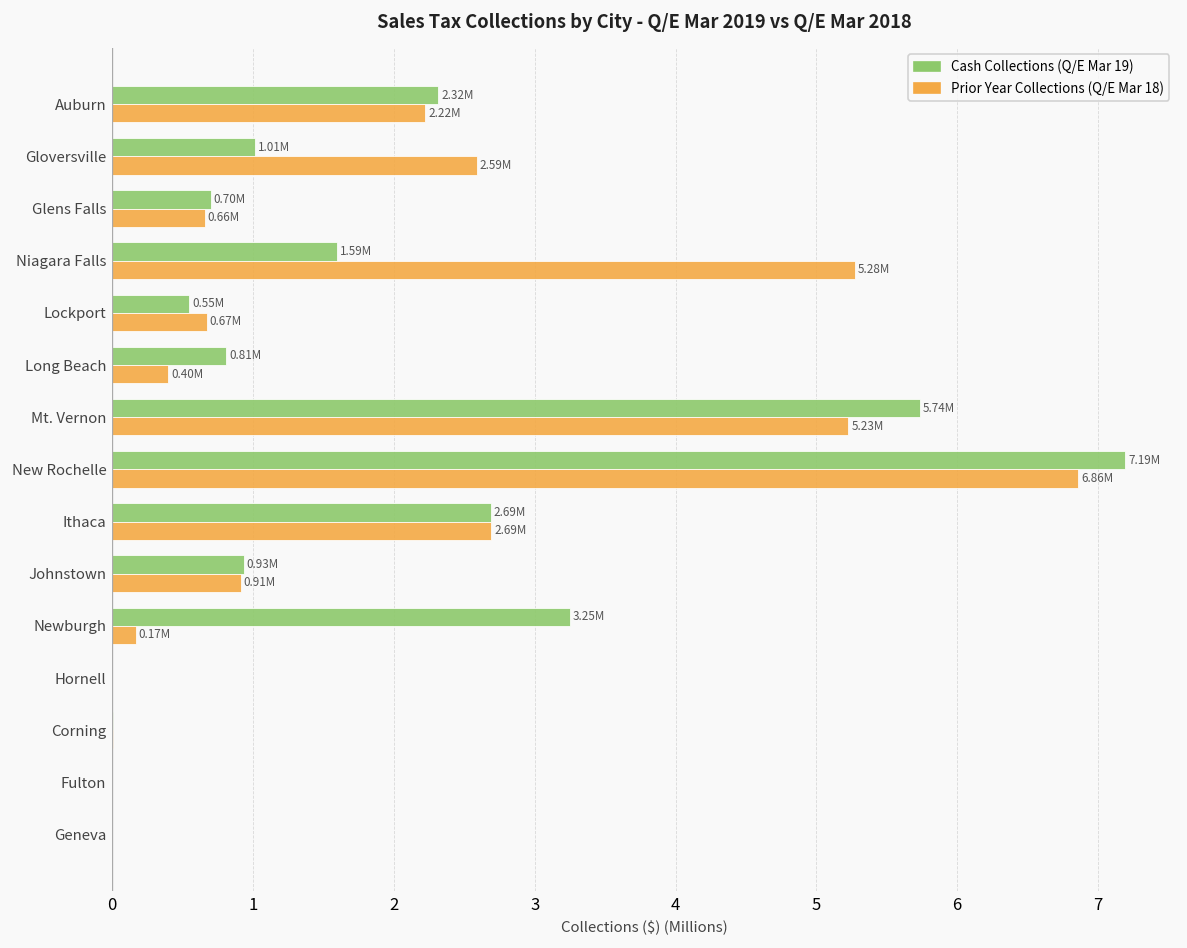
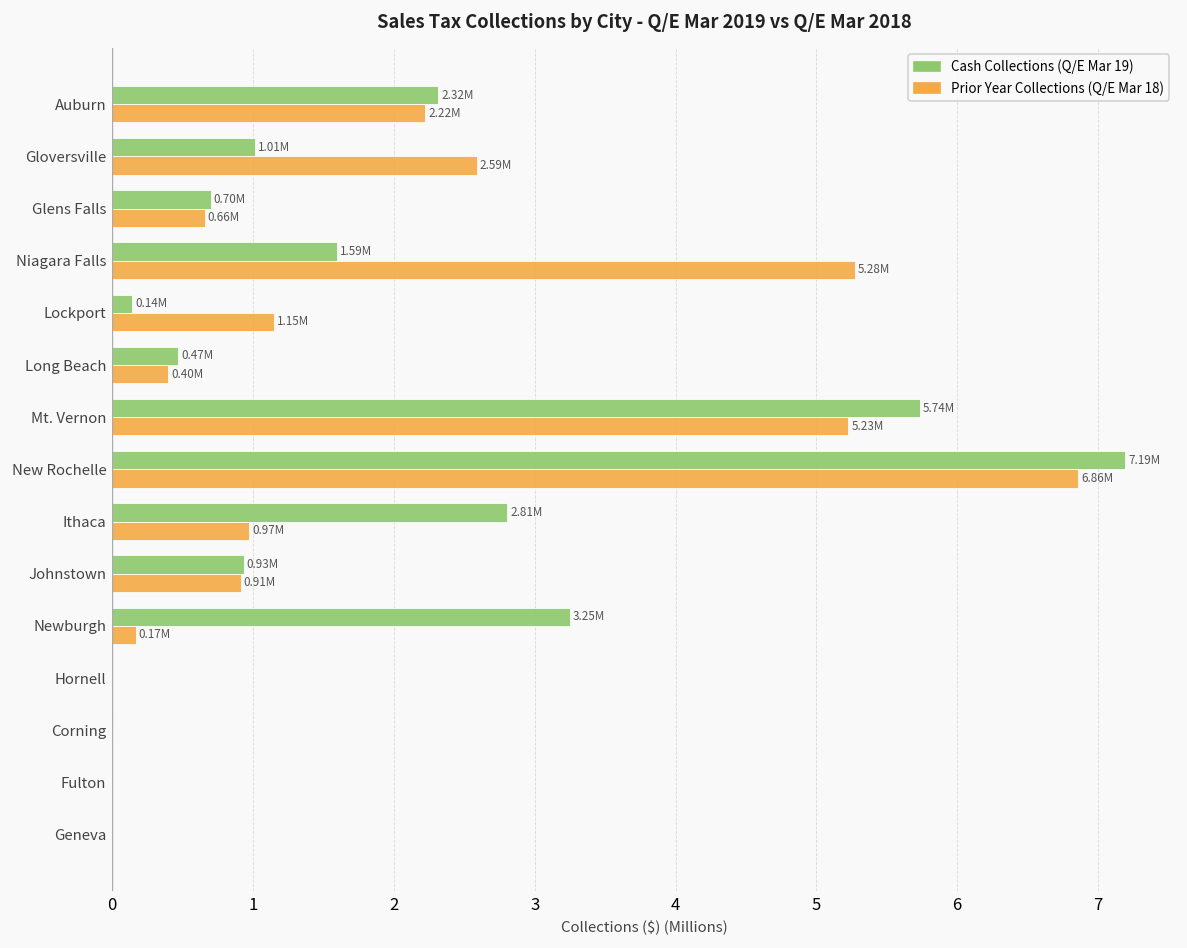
  {
    "Cash Collections (Q/E Mar 19)": {
      "Auburn": "2.32M",
      "Gloversville": "1.01M",
      "Glens Falls": "0.70M",
      "Niagara Falls": "1.59M",
-     "Lockport": "0.55M",
-     "Long Beach": "0.81M",
+     "Lockport": "0.14M",
+     "Long Beach": "0.47M",
      "Mt. Vernon": "5.74M",
      "New Rochelle": "7.19M",
-     "Ithaca": "2.69M",
+     "Ithaca": "2.81M",
      "Johnstown": "0.93M",
      "Newburgh": "3.25M"
    },
    "Prior Year Collections (Q/E Mar 18)": {
      "Auburn": "2.22M",
      "Gloversville": "2.59M",
      "Glens Falls": "0.66M",
      "Niagara Falls": "5.28M",
-     "Lockport": "0.67M",
+     "Lockport": "1.15M",
      "Long Beach": "0.40M",
      "Mt. Vernon": "5.23M",
      "New Rochelle": "6.86M",
-     "Ithaca": "2.69M",
+     "Ithaca": "0.97M",
      "Johnstown": "0.91M",
      "Newburgh": "0.17M"
    }
  }
